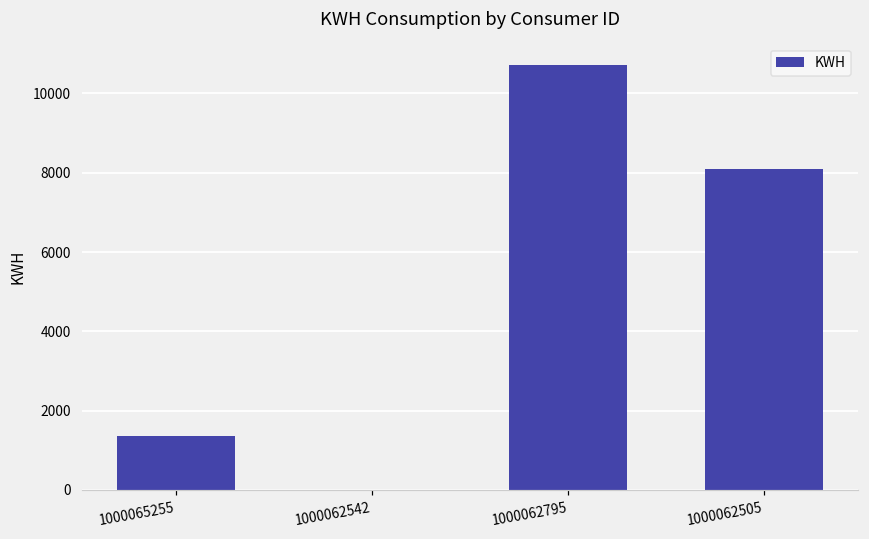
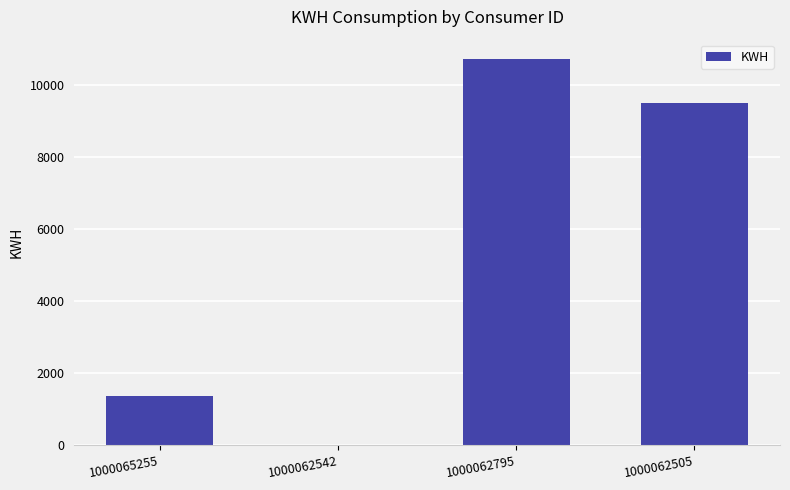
  {
    "1000065255": 1400,
    "1000062542": 0,
    "1000062795": 10700,
-   "1000062505": 8100
+   "1000062505": 9500
  }
